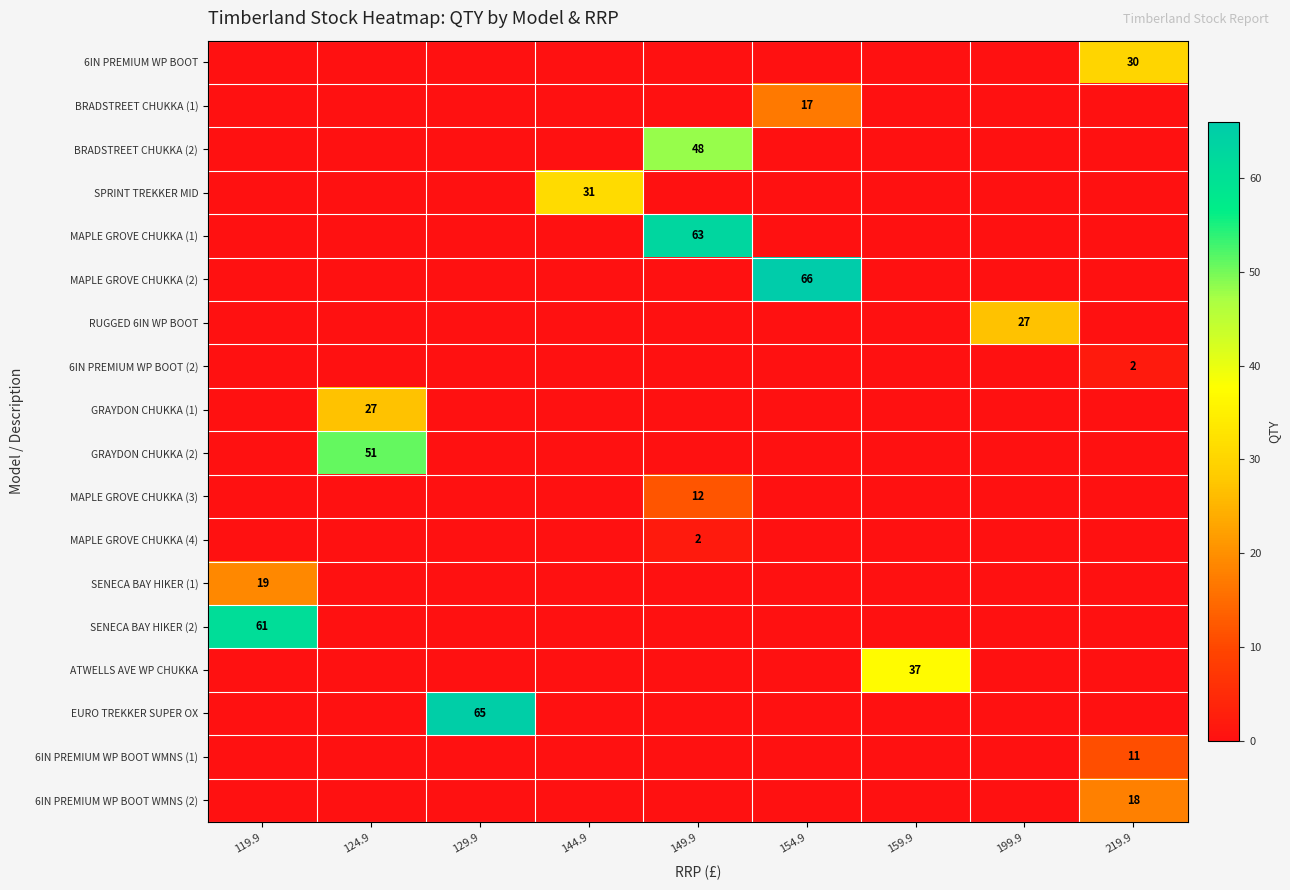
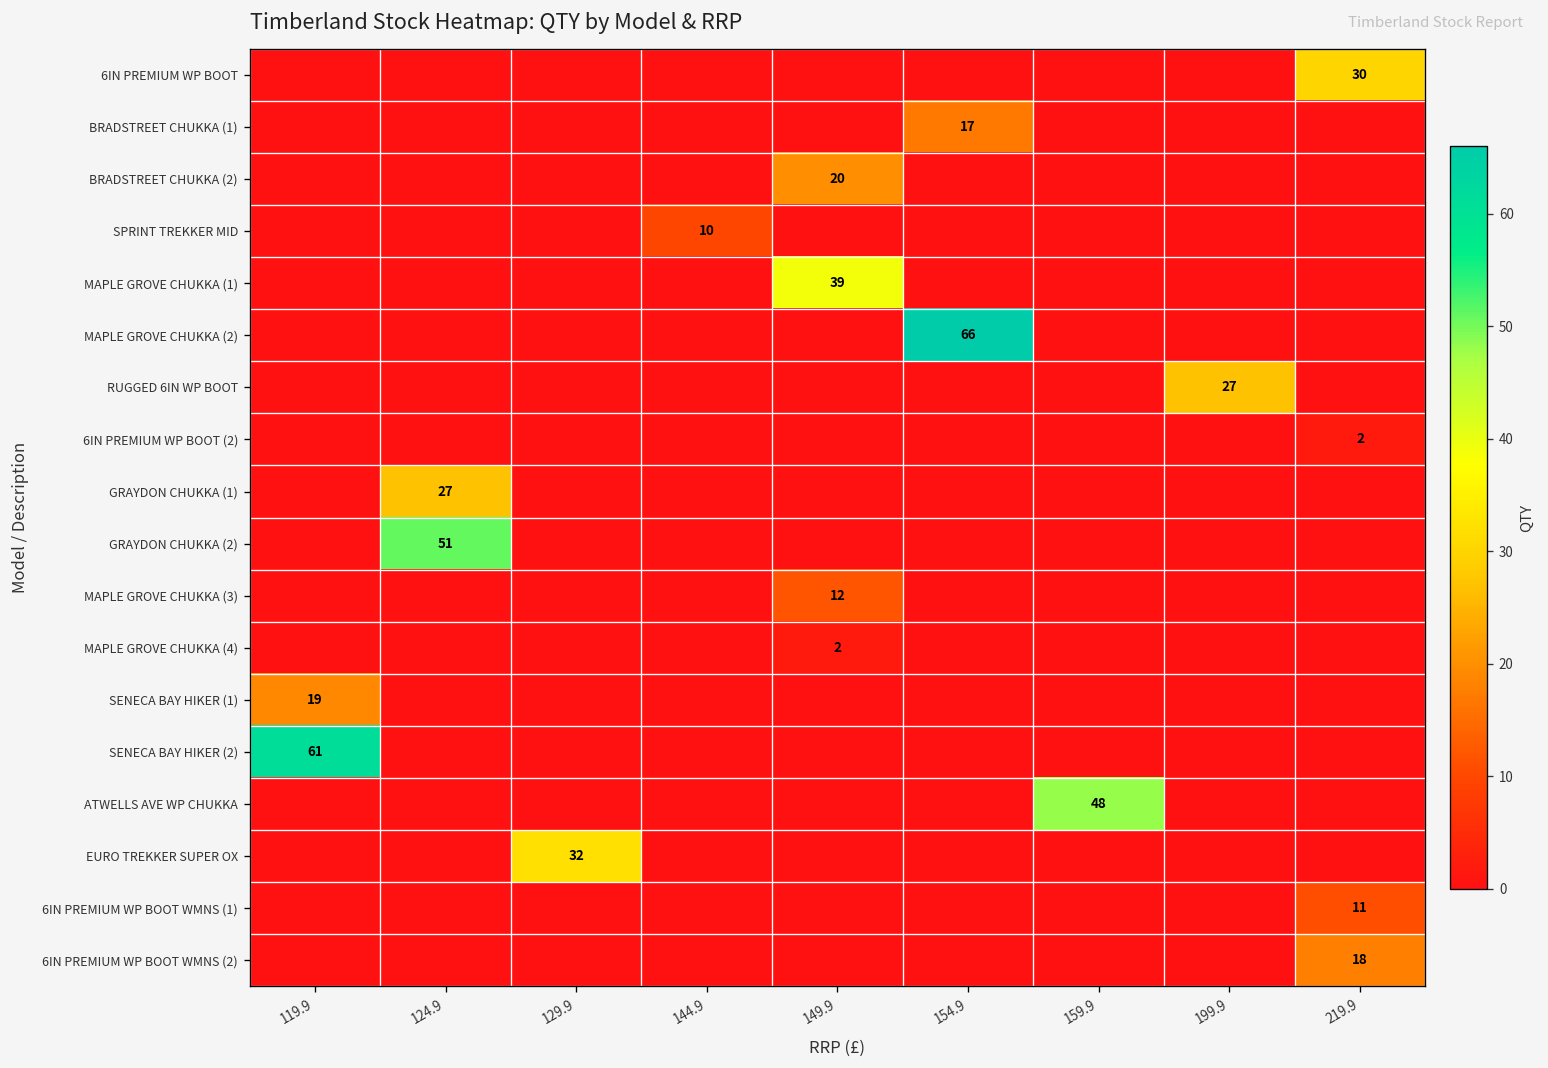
  {
    "6IN PREMIUM WP BOOT": {
      "219.9": 30
    },
    "BRADSTREET CHUKKA (1)": {
      "154.9": 17
    },
    "BRADSTREET CHUKKA (2)": {
-     "149.9": 48
+     "149.9": 20
    },
    "SPRINT TREKKER MID": {
-     "144.9": 31
+     "144.9": 10
    },
    "MAPLE GROVE CHUKKA (1)": {
-     "149.9": 63
+     "149.9": 39
    },
    "MAPLE GROVE CHUKKA (2)": {
      "154.9": 66
    },
    "RUGGED 6IN WP BOOT": {
      "199.9": 27
    },
    "6IN PREMIUM WP BOOT (2)": {
      "219.9": 2
    },
    "GRAYDON CHUKKA (1)": {
      "124.9": 27
    },
    "GRAYDON CHUKKA (2)": {
      "124.9": 51
    },
    "MAPLE GROVE CHUKKA (3)": {
      "149.9": 12
    },
    "MAPLE GROVE CHUKKA (4)": {
      "149.9": 2
    },
    "SENECA BAY HIKER (1)": {
      "119.9": 19
    },
    "SENECA BAY HIKER (2)": {
      "119.9": 61
    },
    "ATWELLS AVE WP CHUKKA": {
-     "159.9": 37
+     "159.9": 48
    },
    "EURO TREKKER SUPER OX": {
-     "129.9": 65
+     "129.9": 32
    },
    "6IN PREMIUM WP BOOT WMNS (1)": {
      "219.9": 11
    },
    "6IN PREMIUM WP BOOT WMNS (2)": {
      "219.9": 18
    }
  }
